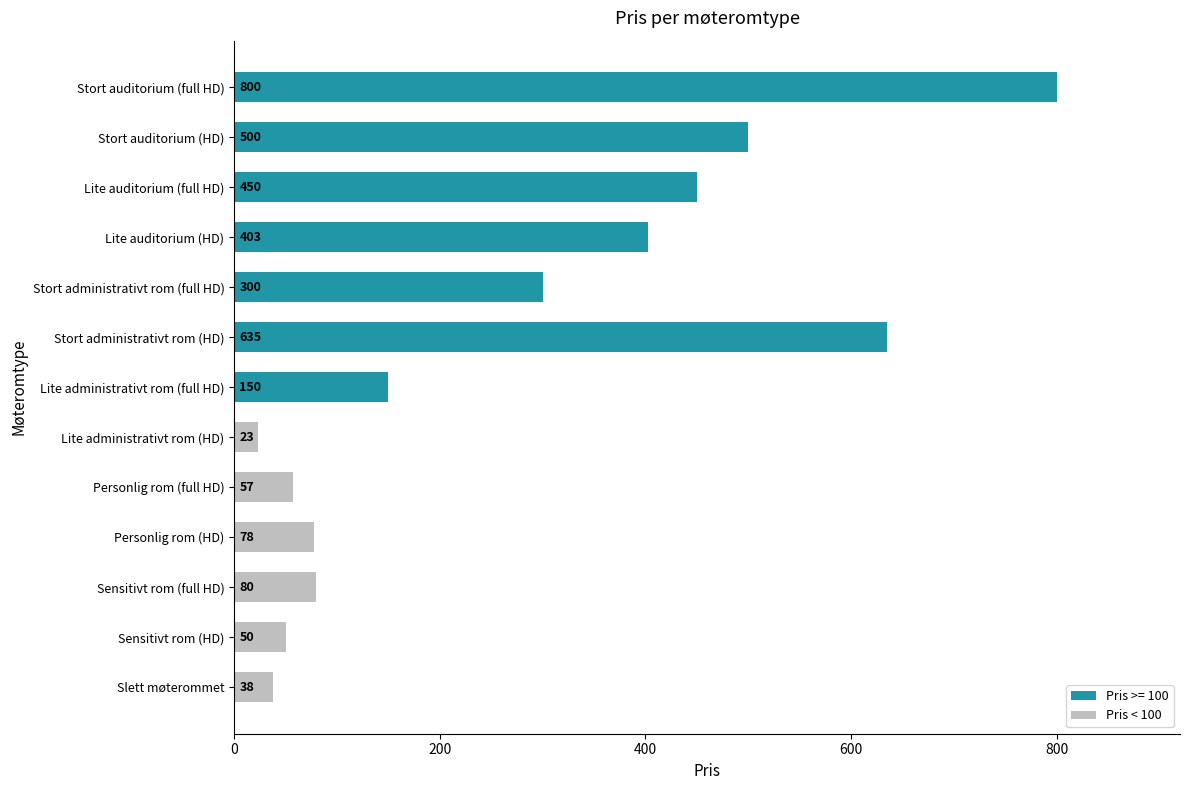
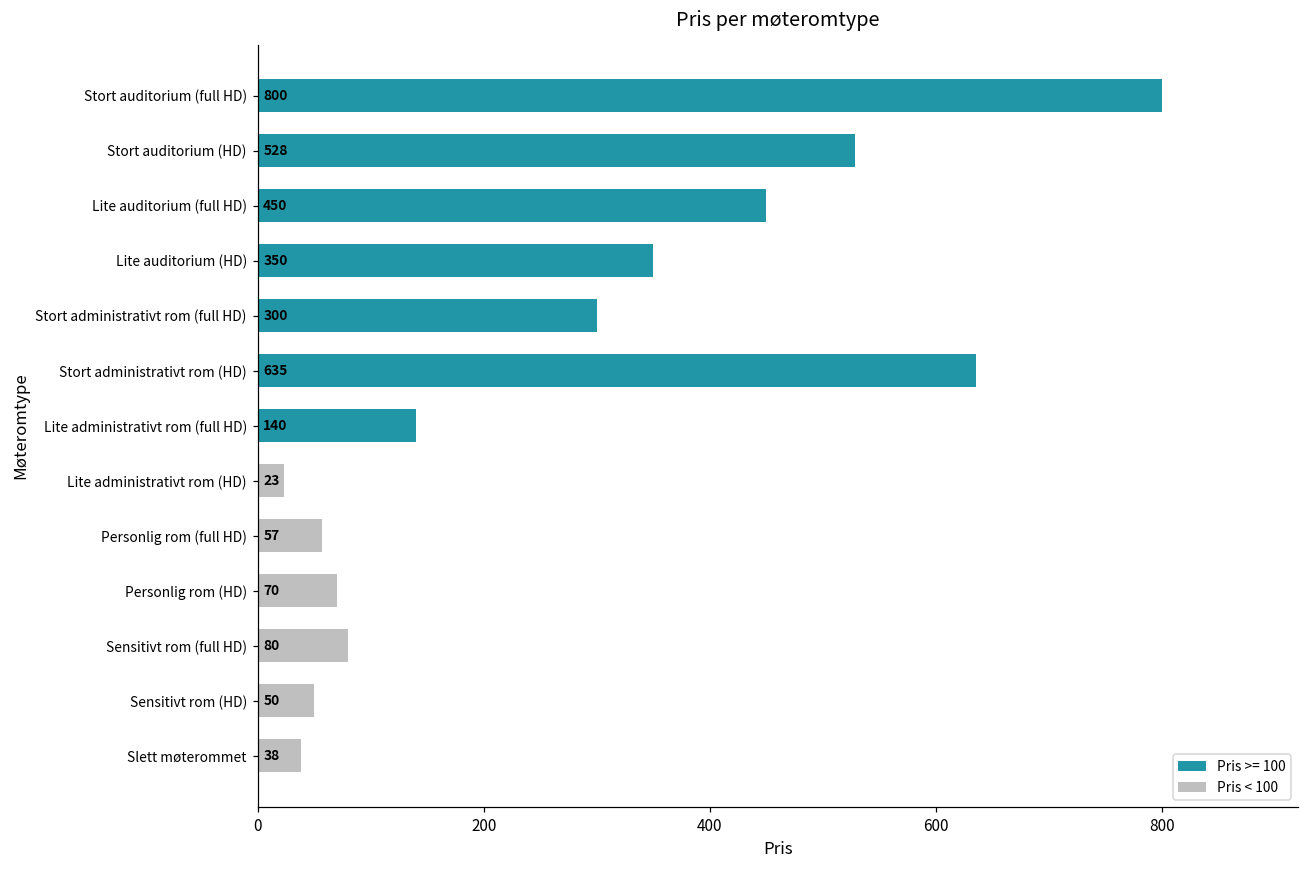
  {
    "Stort auditorium (full HD)": 800,
-   "Stort auditorium (HD)": 500,
+   "Stort auditorium (HD)": 528,
    "Lite auditorium (full HD)": 450,
-   "Lite auditorium (HD)": 403,
+   "Lite auditorium (HD)": 350,
    "Stort administrativt rom (full HD)": 300,
    "Stort administrativt rom (HD)": 635,
-   "Lite administrativt rom (full HD)": 150,
+   "Lite administrativt rom (full HD)": 140,
    "Lite administrativt rom (HD)": 23,
    "Personlig rom (full HD)": 57,
-   "Personlig rom (HD)": 78,
+   "Personlig rom (HD)": 70,
    "Sensitivt rom (full HD)": 80,
    "Sensitivt rom (HD)": 50,
    "Slett møterommet": 38
  }
